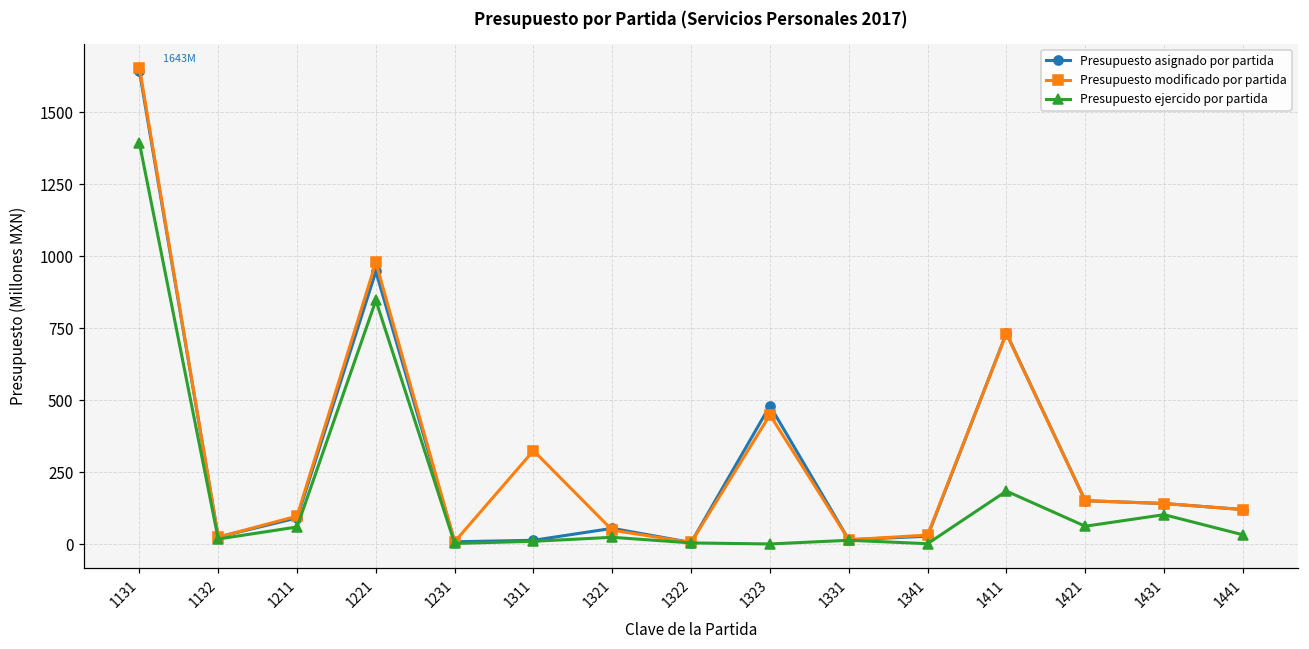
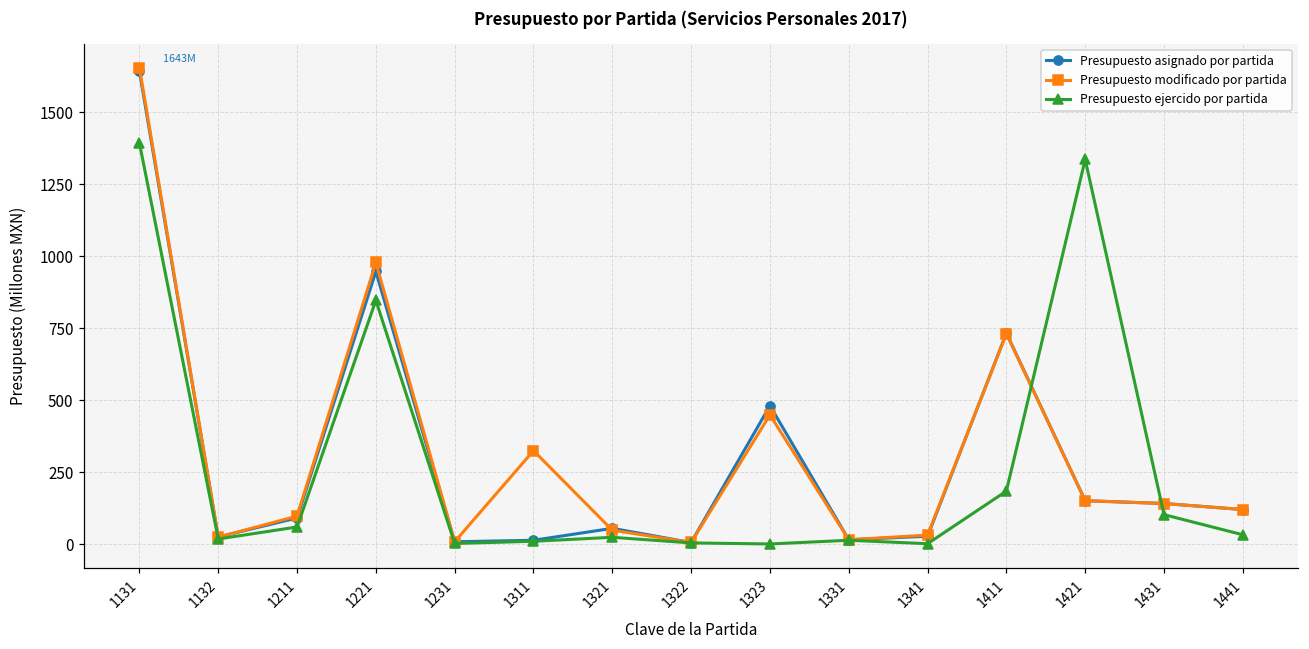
  {
    "Presupuesto asignado por partida": {
      "1131": "1643M"
    },
    "Presupuesto modificado por partida": {
      "1221": "980",
      "1311": "320",
      "1323": "450"
    },
    "Presupuesto ejercido por partida": {
      "1131": "1390",
      "1211": "60",
      "1221": "850",
      "1321": "20",
      "1323": "0",
      "1341": "0",
      "1411": "180",
-     "1421": "60",
+     "1421": "1340",
      "1431": "100",
      "1441": "30"
    }
  }
